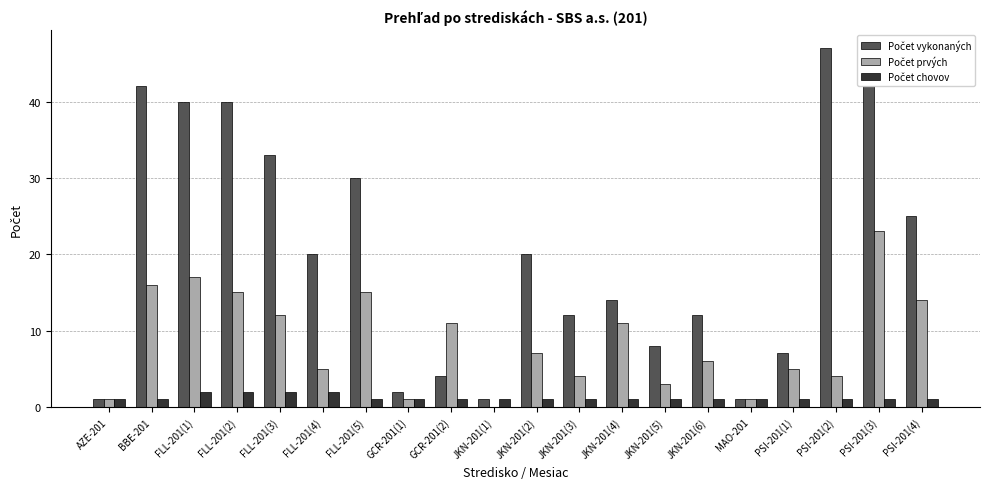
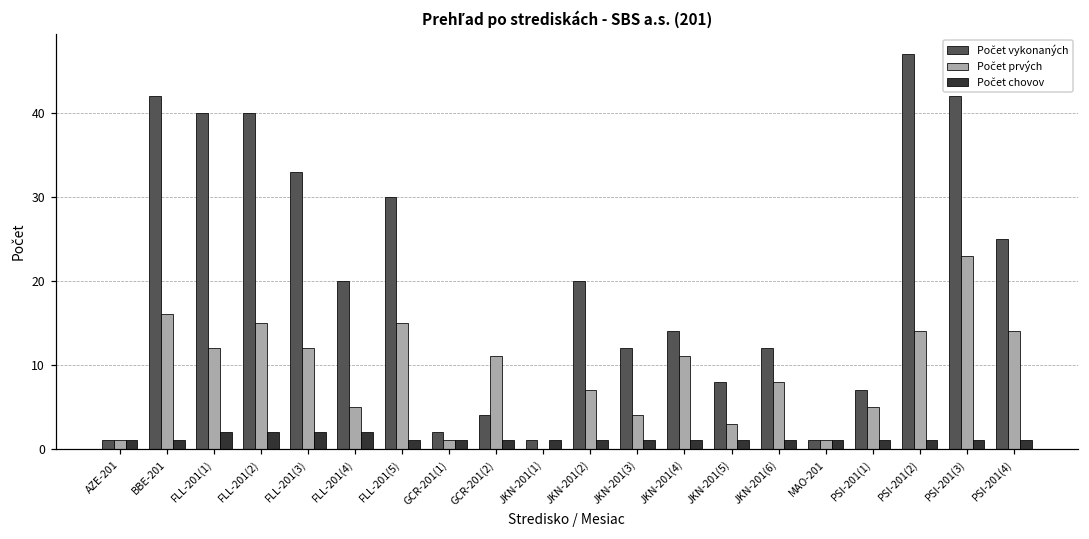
  {
    "Počet prvých": {
      "AZE-201": 1,
      "BBE-201": 16,
-     "FLL-201(1)": 17,
+     "FLL-201(1)": 12,
      "FLL-201(2)": 15,
      "FLL-201(3)": 12,
      "FLL-201(4)": 5,
      "FLL-201(5)": 15,
      "GCR-201(1)": 1,
      "GCR-201(2)": 11,
      "JKN-201(1)": 0,
      "JKN-201(2)": 7,
      "JKN-201(3)": 4,
      "JKN-201(4)": 11,
      "JKN-201(5)": 3,
-     "JKN-201(6)": 6,
+     "JKN-201(6)": 8,
      "MAO-201": 1,
      "PSI-201(1)": 5,
-     "PSI-201(2)": 4,
+     "PSI-201(2)": 14,
      "PSI-201(3)": 23,
      "PSI-201(4)": 14
    }
  }
